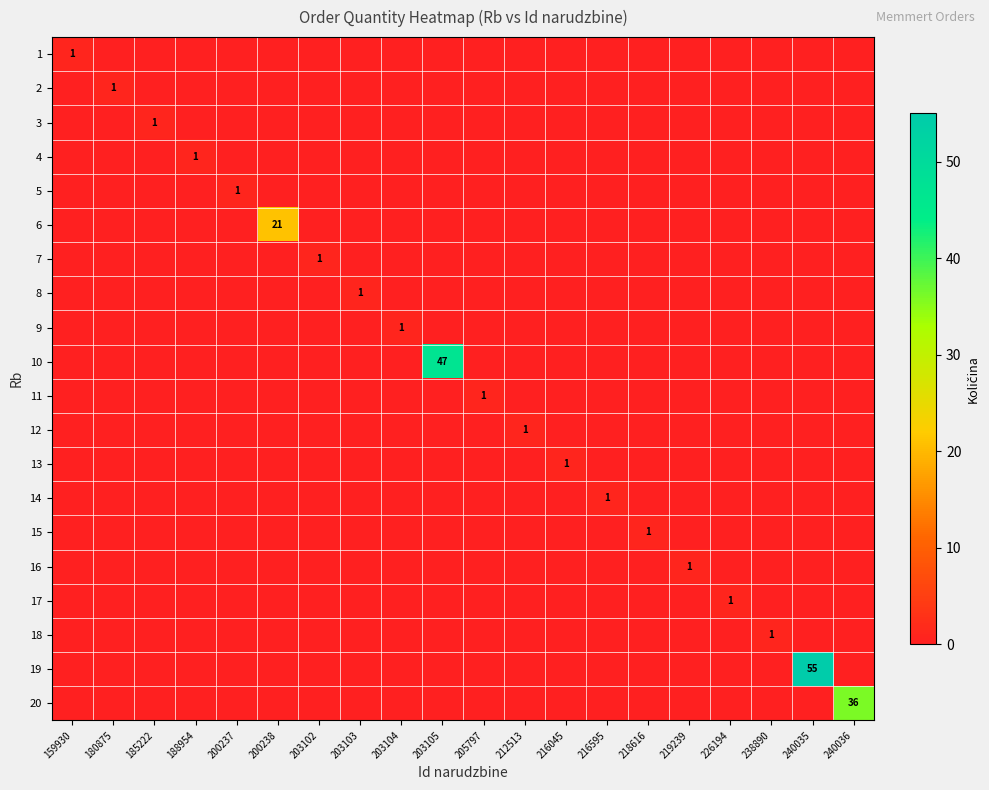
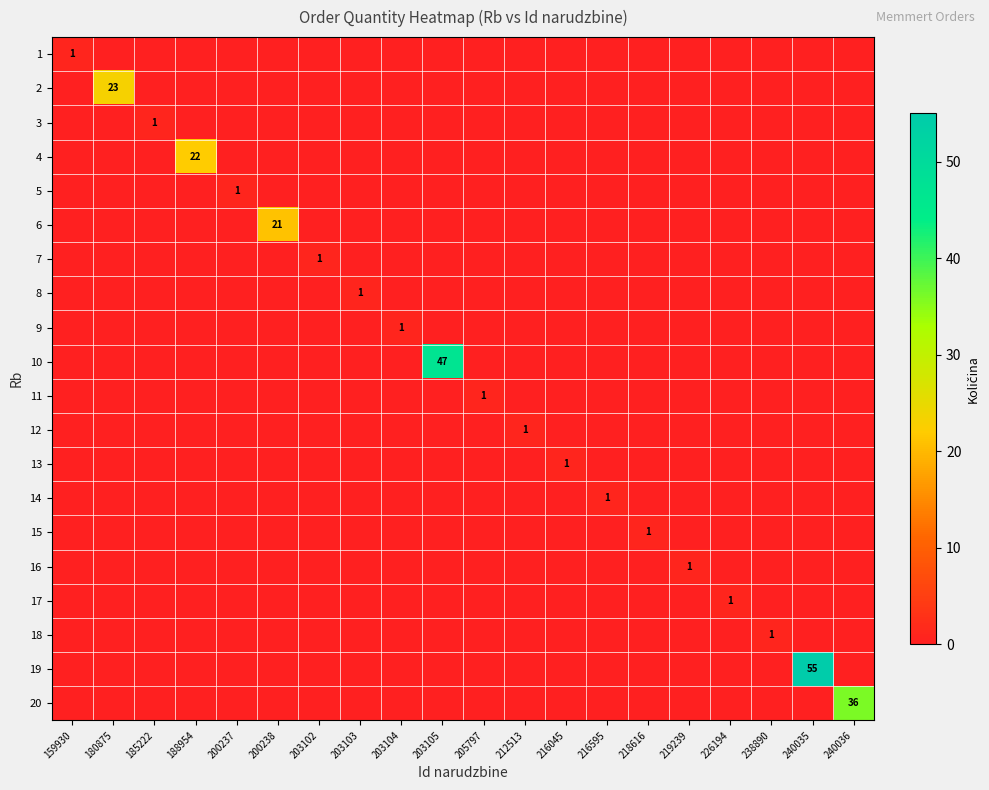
  {
    "1": {
      "159930": 1
    },
    "2": {
-     "180875": 1
+     "180875": 23
    },
    "3": {
      "185222": 1
    },
    "4": {
-     "188954": 1
+     "188954": 22
    },
    "5": {
      "200237": 1
    },
    "6": {
      "200238": 21
    },
    "7": {
      "203102": 1
    },
    "8": {
      "203103": 1
    },
    "9": {
      "203104": 1
    },
    "10": {
      "203105": 47
    },
    "11": {
      "205797": 1
    },
    "12": {
      "212513": 1
    },
    "13": {
      "216045": 1
    },
    "14": {
      "216595": 1
    },
    "15": {
      "218616": 1
    },
    "16": {
      "219239": 1
    },
    "17": {
      "226194": 1
    },
    "18": {
      "238890": 1
    },
    "19": {
      "240035": 55
    },
    "20": {
      "240036": 36
    }
  }
